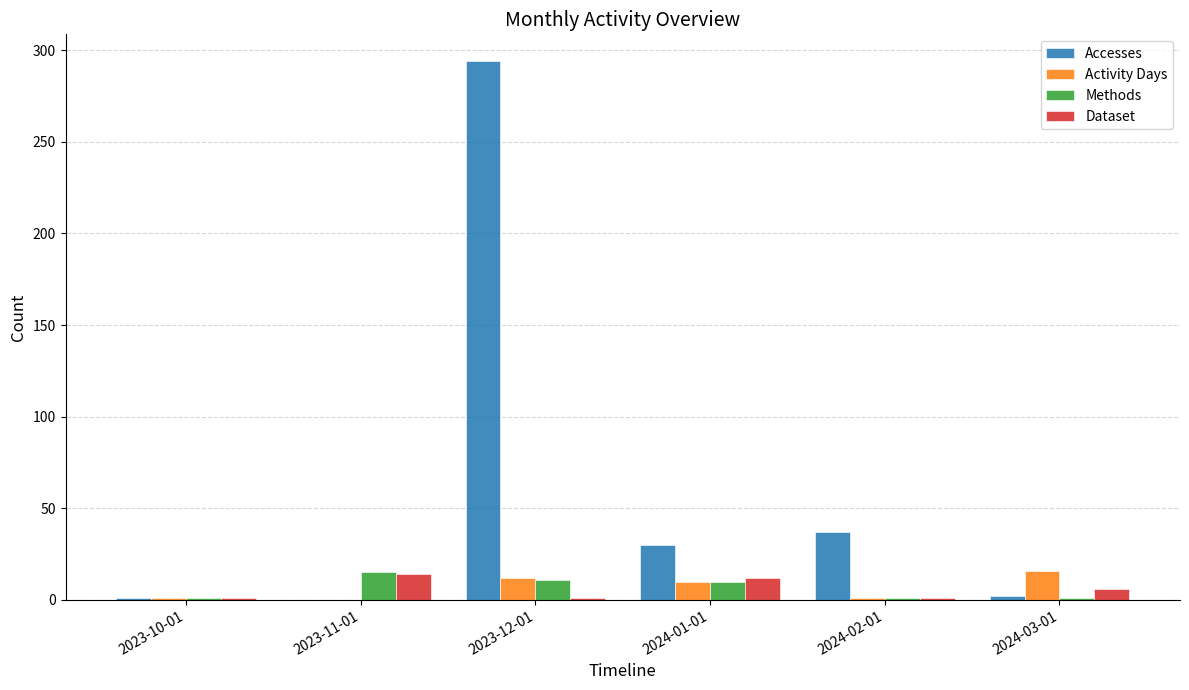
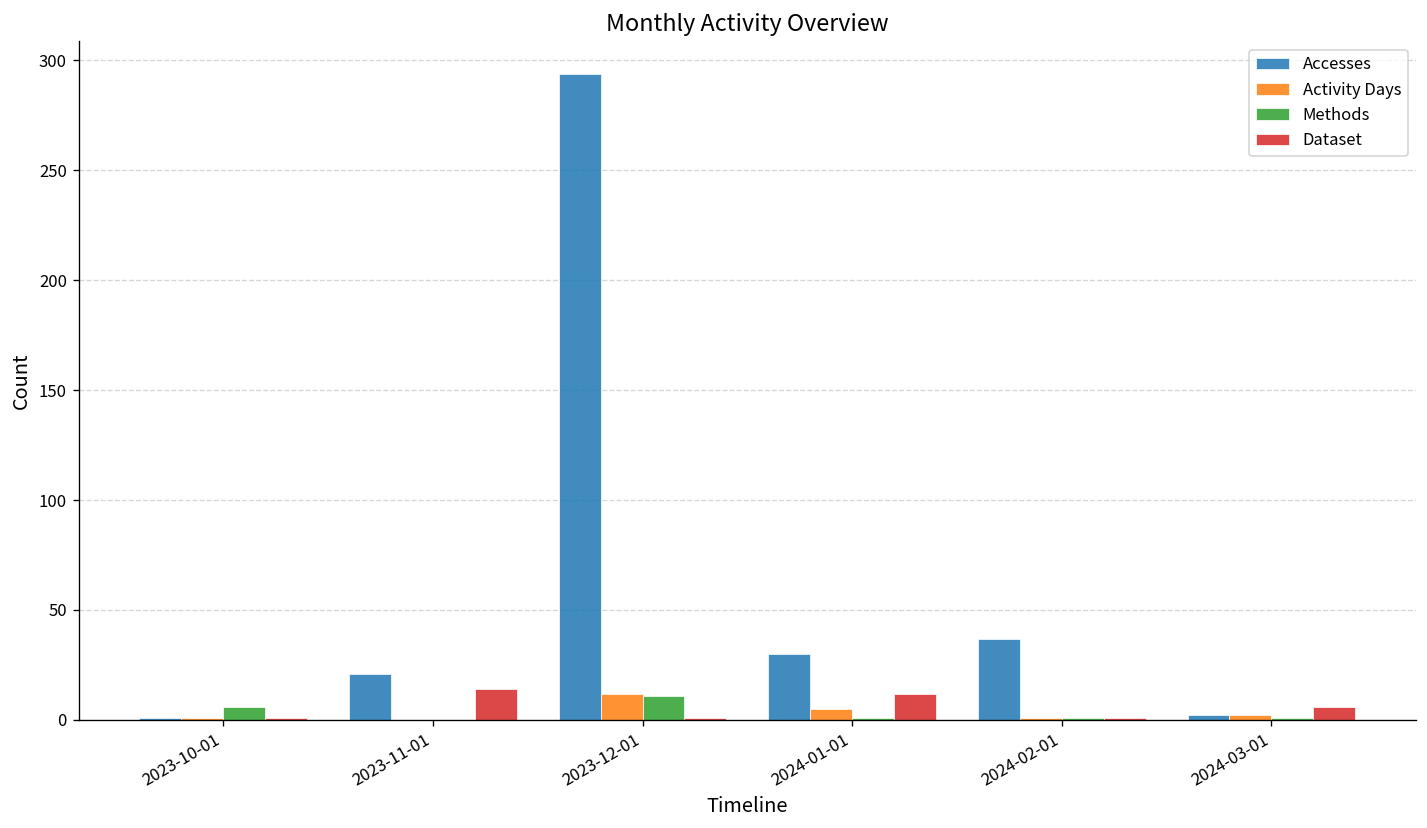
  {
    "Accesses": {
-     "2023-11-01": 0,
+     "2023-11-01": 21,
      "2023-12-01": 294,
      "2024-01-01": 30,
      "2024-02-01": 37,
      "2024-03-01": 2
    },
    "Activity Days": {
      "2023-11-01": 0,
      "2023-12-01": 12,
-     "2024-01-01": 10,
-     "2024-03-01": 16
+     "2024-01-01": 5,
+     "2024-03-01": 2
    },
    "Methods": {
-     "2023-10-01": 1,
-     "2023-11-01": 15,
+     "2023-10-01": 6,
+     "2023-11-01": 0,
      "2023-12-01": 11,
-     "2024-01-01": 10
+     "2024-01-01": 1
    },
    "Dataset": {
      "2023-11-01": 14,
      "2024-01-01": 12,
      "2024-03-01": 6
    }
  }
